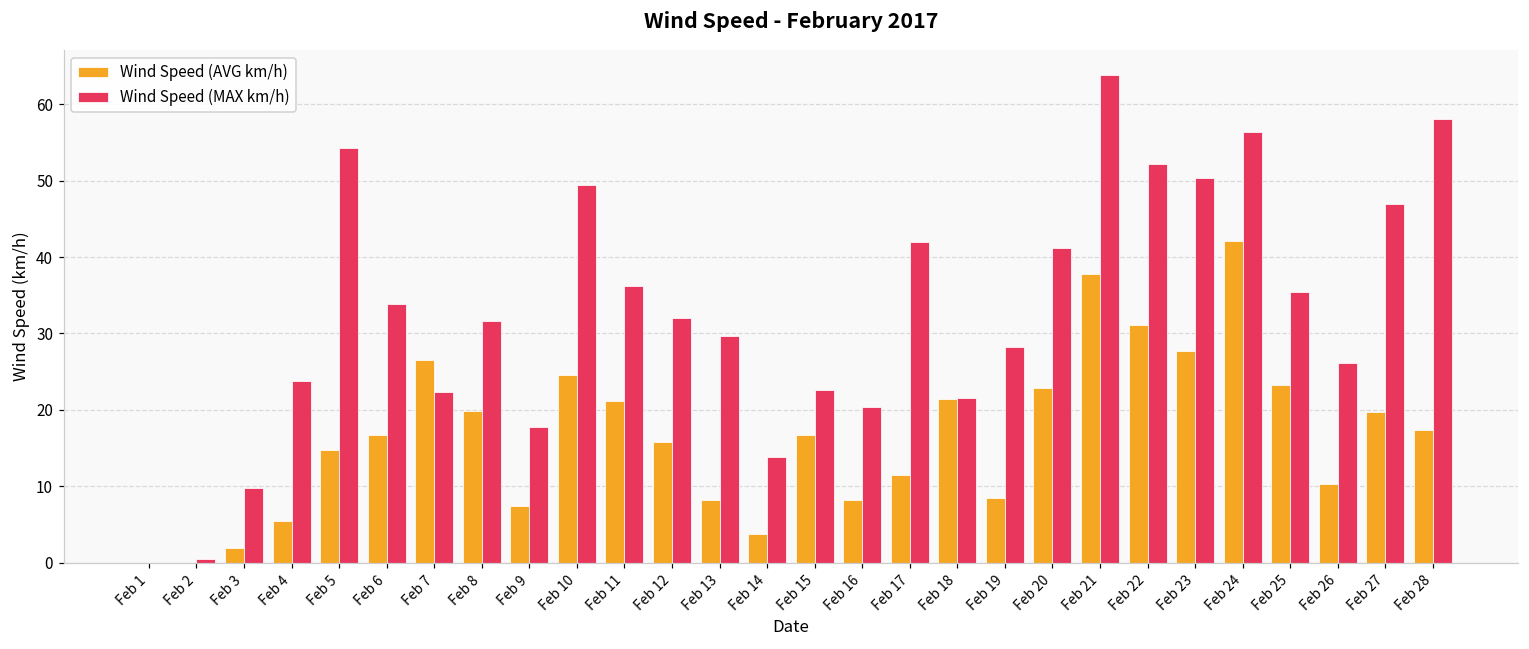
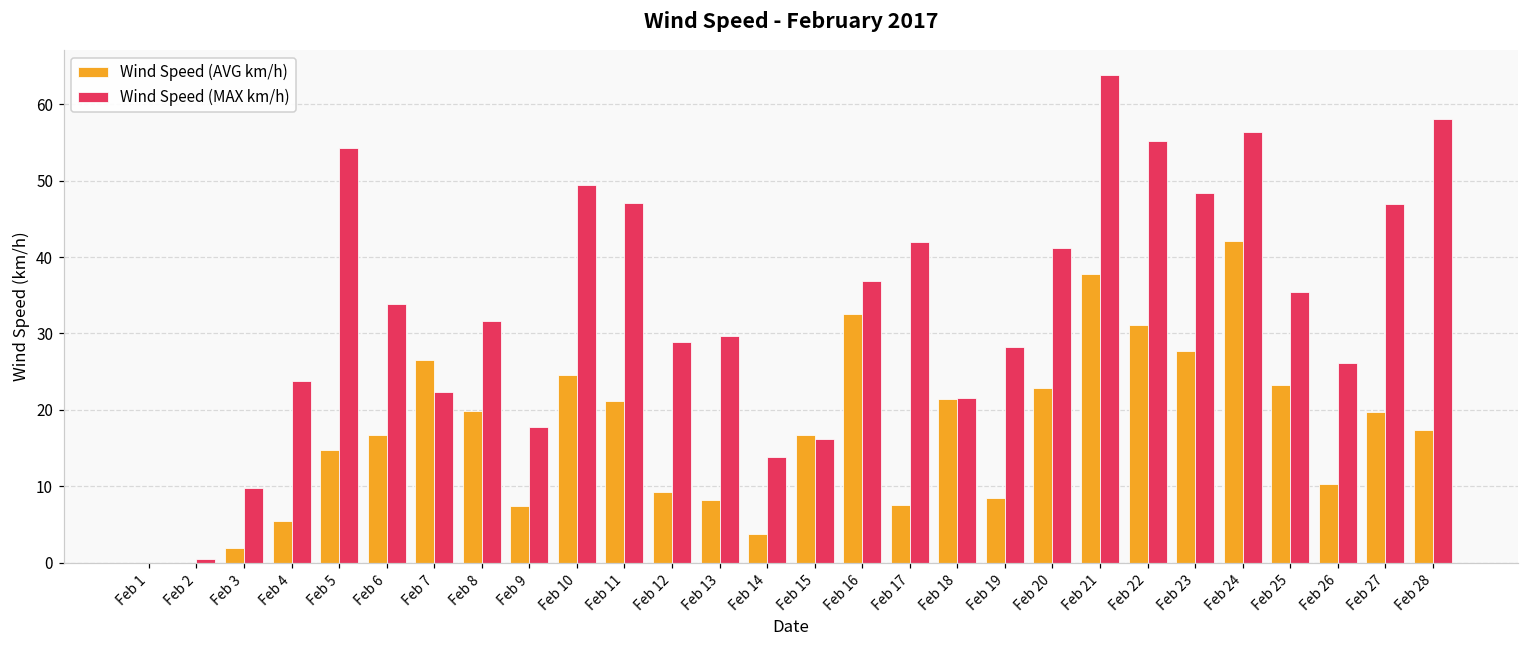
  {
    "Wind Speed (AVG km/h)": {
      "Feb 1": 0,
      "Feb 2": 0,
      "Feb 3": 2,
      "Feb 4": 5,
      "Feb 5": 15,
      "Feb 6": 17,
      "Feb 7": 27,
      "Feb 8": 20,
      "Feb 9": 7,
      "Feb 10": 25,
      "Feb 11": 21,
-     "Feb 12": 16,
+     "Feb 12": 9,
      "Feb 13": 8,
      "Feb 14": 4,
      "Feb 15": 17,
-     "Feb 16": 8,
-     "Feb 17": 11,
+     "Feb 16": 33,
+     "Feb 17": 8,
      "Feb 18": 21,
      "Feb 19": 9,
      "Feb 20": 23,
      "Feb 21": 38,
      "Feb 22": 31,
      "Feb 23": 28,
      "Feb 24": 42,
      "Feb 25": 23,
      "Feb 26": 10,
      "Feb 27": 20,
      "Feb 28": 17
    },
    "Wind Speed (MAX km/h)": {
      "Feb 1": 0,
      "Feb 2": 1,
      "Feb 3": 10,
      "Feb 4": 24,
      "Feb 5": 54,
      "Feb 6": 34,
      "Feb 7": 22,
      "Feb 8": 32,
      "Feb 9": 18,
      "Feb 10": 49,
-     "Feb 11": 36,
-     "Feb 12": 32,
+     "Feb 11": 47,
+     "Feb 12": 29,
      "Feb 13": 30,
      "Feb 14": 14,
-     "Feb 15": 23,
-     "Feb 16": 20,
+     "Feb 15": 16,
+     "Feb 16": 37,
      "Feb 17": 42,
      "Feb 18": 22,
      "Feb 19": 28,
      "Feb 20": 41,
      "Feb 21": 64,
-     "Feb 22": 52,
-     "Feb 23": 50,
+     "Feb 22": 55,
+     "Feb 23": 48,
      "Feb 24": 56,
      "Feb 25": 35,
      "Feb 26": 26,
      "Feb 27": 47,
      "Feb 28": 58
    }
  }
